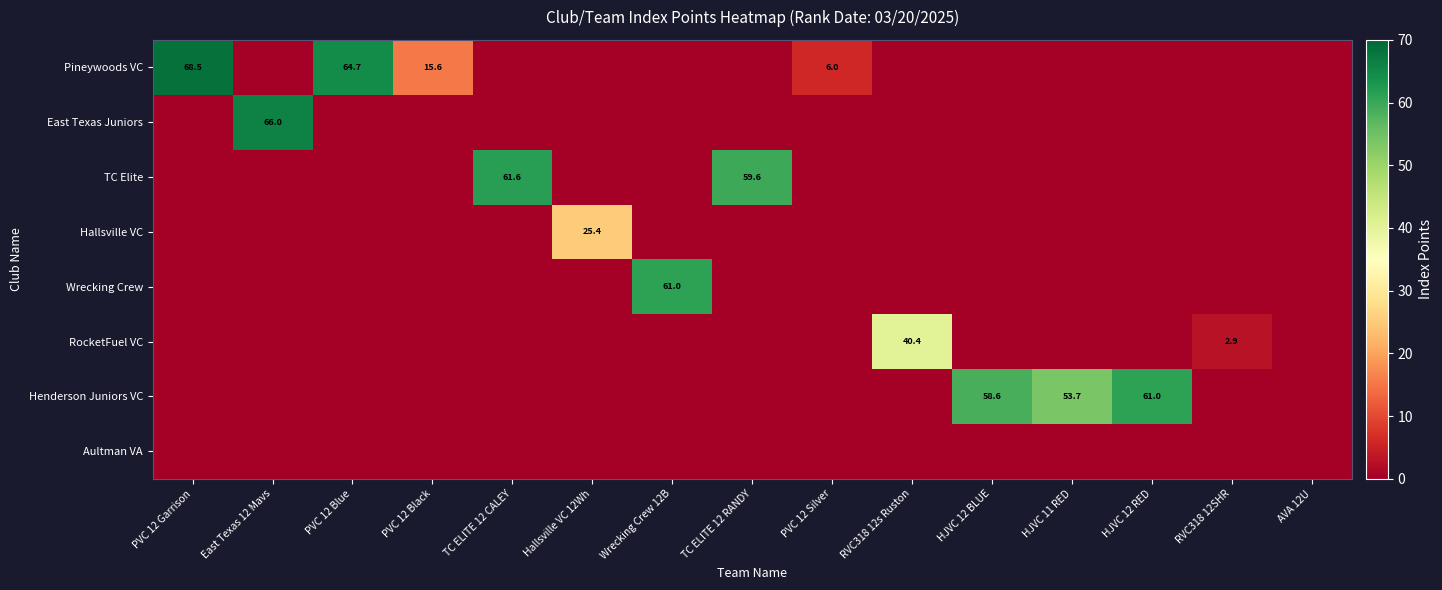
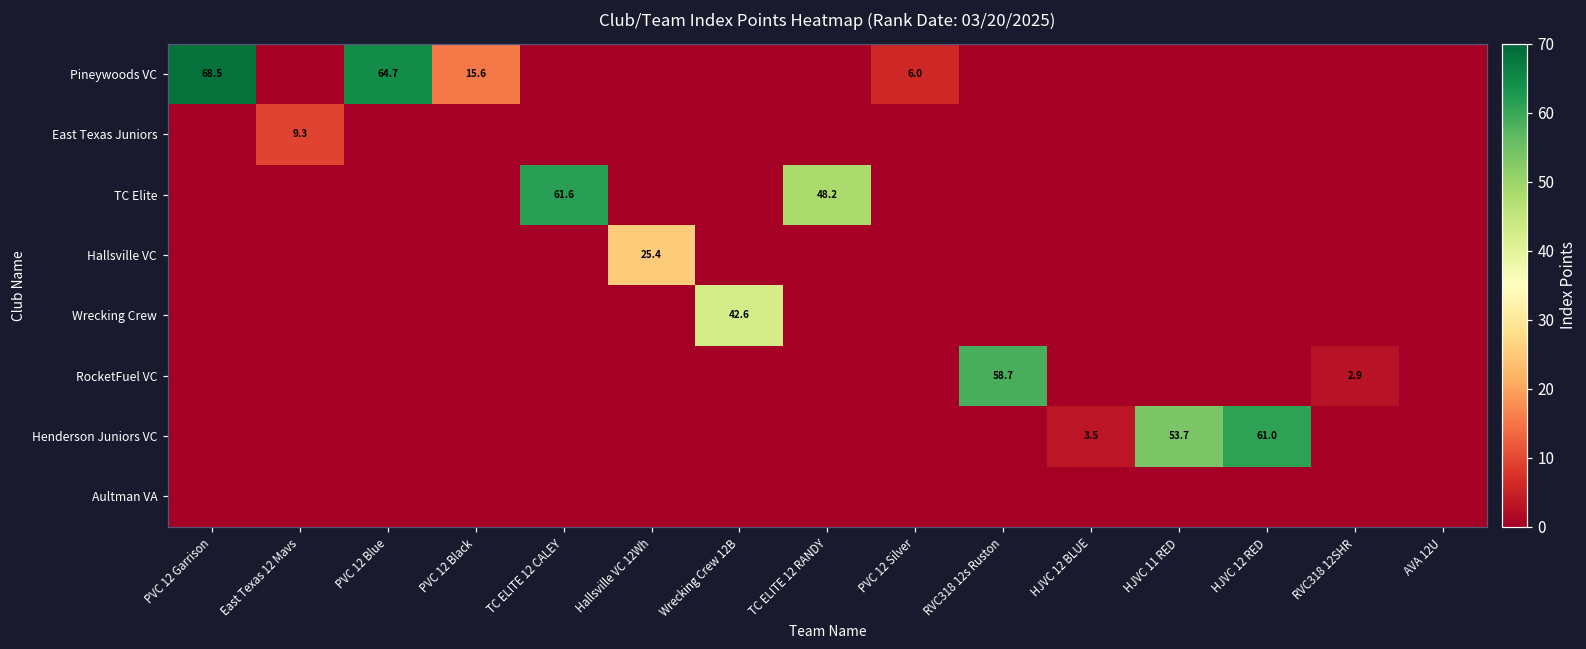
  {
    "Pineywoods VC": {
      "PVC 12 Garrison": 68.5,
      "PVC 12 Blue": 64.7,
      "PVC 12 Black": 15.6,
      "PVC 12 Silver": 6.0
    },
    "East Texas Juniors": {
-     "East Texas 12 Mavs": 66.0
+     "East Texas 12 Mavs": 9.3
    },
    "TC Elite": {
      "TC ELITE 12 CALEY": 61.6,
-     "TC ELITE 12 RANDY": 59.6
+     "TC ELITE 12 RANDY": 48.2
    },
    "Hallsville VC": {
      "Hallsville VC 12Wh": 25.4
    },
    "Wrecking Crew": {
-     "Wrecking Crew 12B": 61.0
+     "Wrecking Crew 12B": 42.6
    },
    "RocketFuel VC": {
-     "RVC318 12s Ruston": 40.4,
+     "RVC318 12s Ruston": 58.7,
      "RVC318 12SHR": 2.9
    },
    "Henderson Juniors VC": {
-     "HJVC 12 BLUE": 58.6,
+     "HJVC 12 BLUE": 3.5,
      "HJVC 11 RED": 53.7,
      "HJVC 12 RED": 61.0
    }
  }
